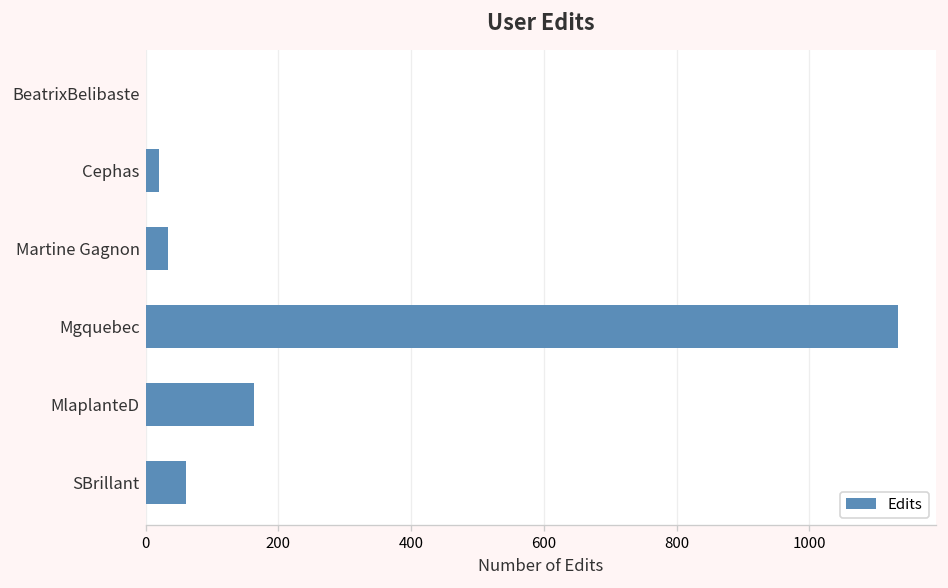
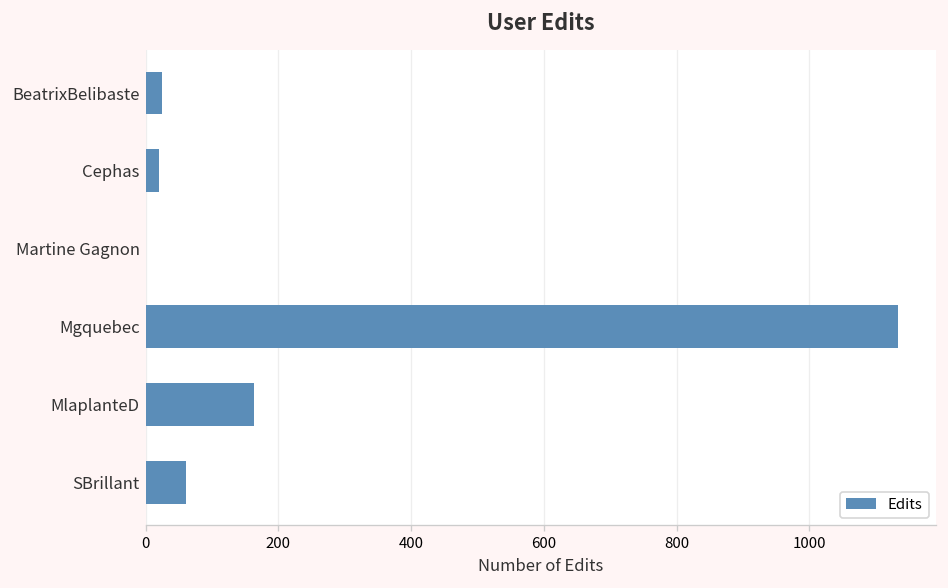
  {
-   "BeatrixBelibaste": 0,
+   "BeatrixBelibaste": 20,
    "Cephas": 20,
-   "Martine Gagnon": 30,
+   "Martine Gagnon": 0,
    "Mgquebec": 1130,
    "MlaplanteD": 160,
    "SBrillant": 60
  }
